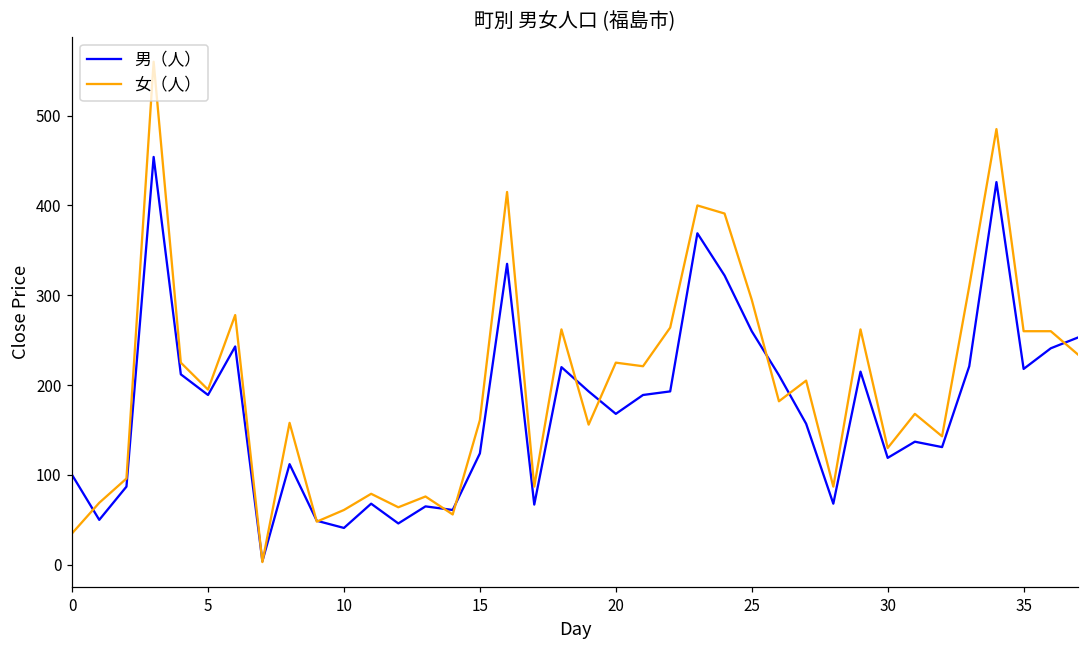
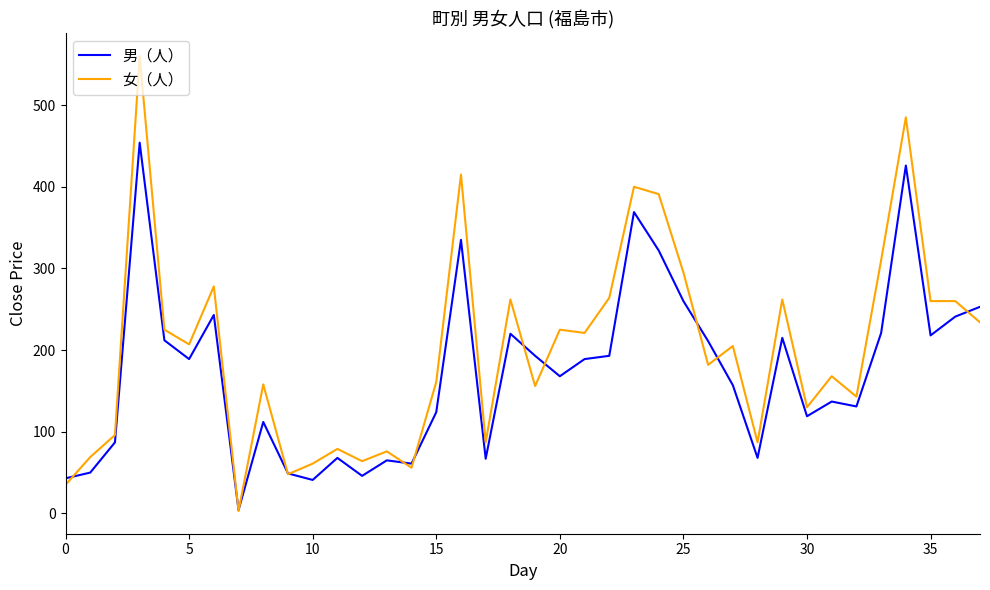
  {
    "男（人）": {
-     "0": 100,
+     "0": 40,
      "5": 190,
      "10": 40,
      "15": 120,
      "20": 170,
      "25": 260,
      "30": 120,
      "35": 220
    },
    "女（人）": {
      "0": 40,
-     "5": 200,
+     "5": 210,
      "10": 60,
      "15": 160,
      "20": 230,
      "25": 300,
      "30": 130,
      "35": 260
    }
  }
